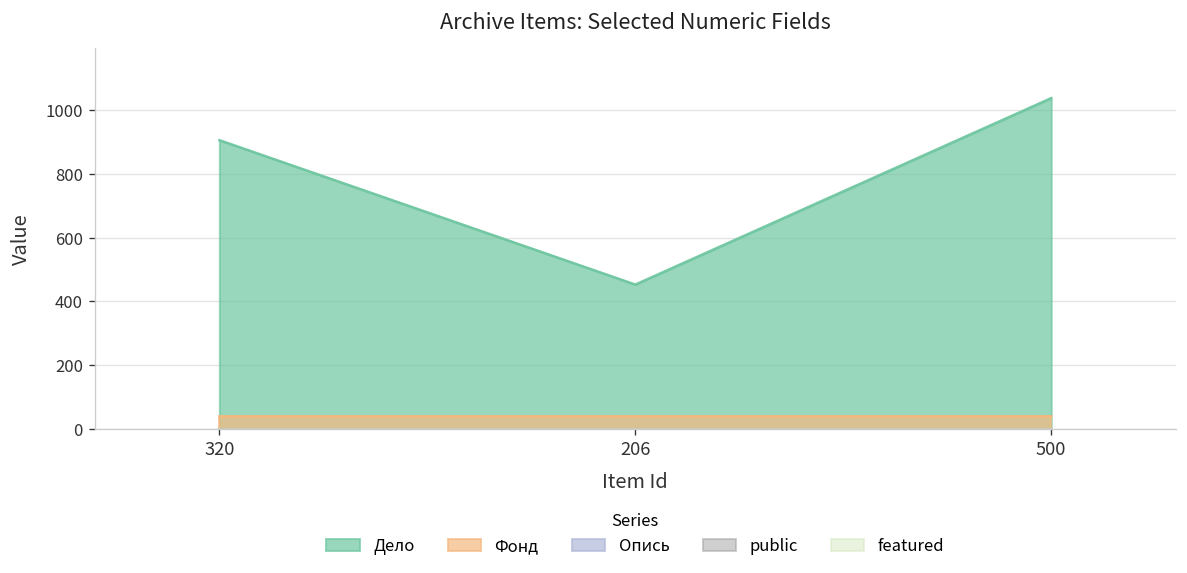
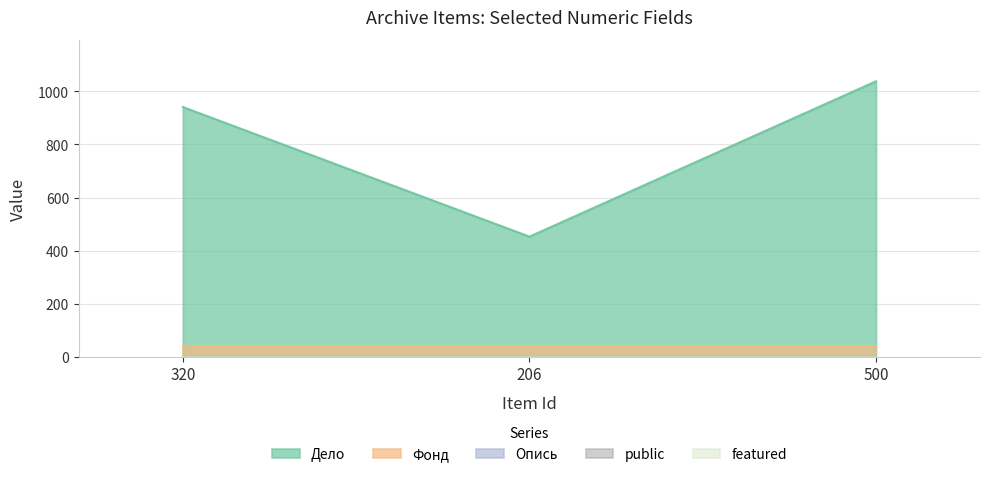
  {
    "Дело": {
-     "320": 910,
+     "320": 940,
      "206": 450,
      "500": 1040
    },
    "Фонд": {
      "320": 40,
      "206": 40,
      "500": 40
    }
  }
